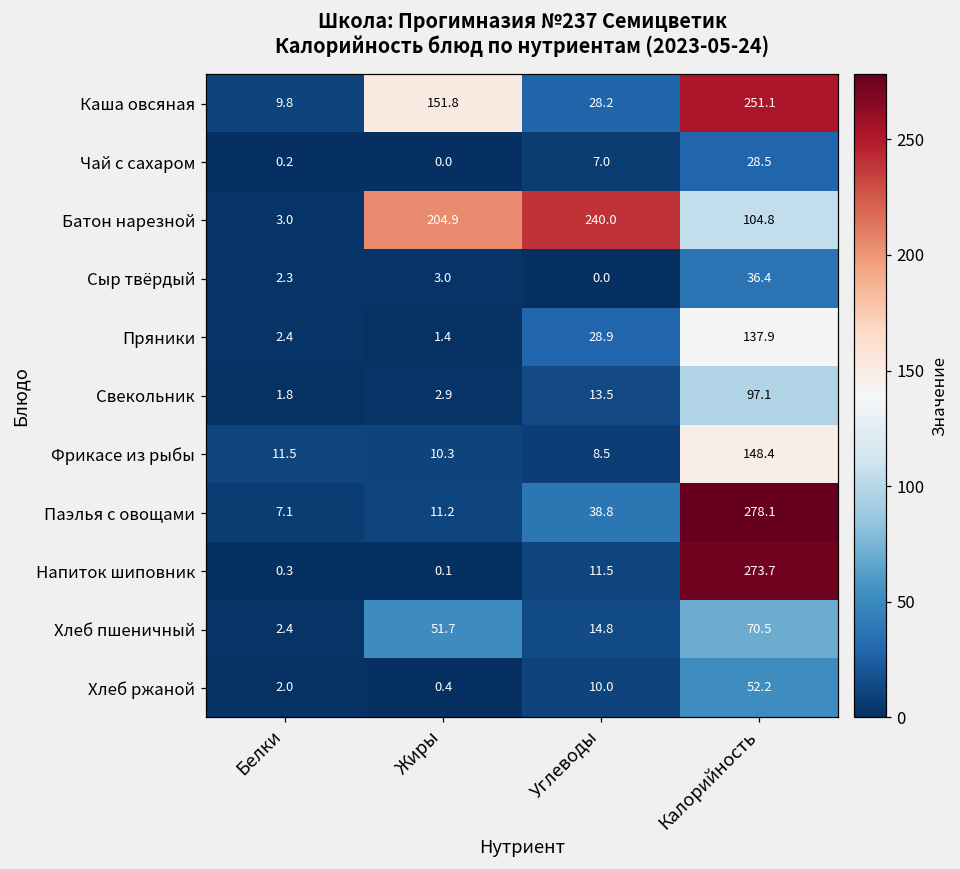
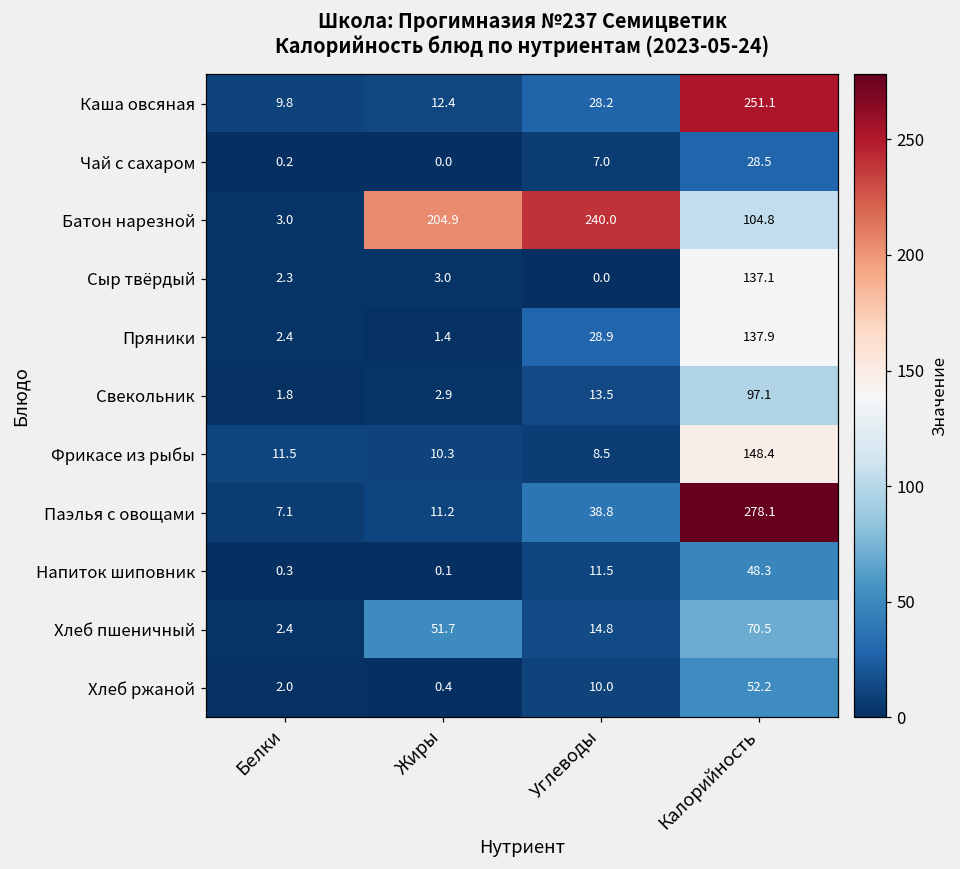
  {
    "Каша овсяная": {
      "Белки": 9.8,
-     "Жиры": 151.8,
+     "Жиры": 12.4,
      "Углеводы": 28.2,
      "Калорийность": 251.1
    },
    "Чай с сахаром": {
      "Белки": 0.2,
      "Жиры": 0.0,
      "Углеводы": 7.0,
      "Калорийность": 28.5
    },
    "Батон нарезной": {
      "Белки": 3.0,
      "Жиры": 204.9,
      "Углеводы": 240.0,
      "Калорийность": 104.8
    },
    "Сыр твёрдый": {
      "Белки": 2.3,
      "Жиры": 3.0,
      "Углеводы": 0.0,
-     "Калорийность": 36.4
+     "Калорийность": 137.1
    },
    "Пряники": {
      "Белки": 2.4,
      "Жиры": 1.4,
      "Углеводы": 28.9,
      "Калорийность": 137.9
    },
    "Свекольник": {
      "Белки": 1.8,
      "Жиры": 2.9,
      "Углеводы": 13.5,
      "Калорийность": 97.1
    },
    "Фрикасе из рыбы": {
      "Белки": 11.5,
      "Жиры": 10.3,
      "Углеводы": 8.5,
      "Калорийность": 148.4
    },
    "Паэлья с овощами": {
      "Белки": 7.1,
      "Жиры": 11.2,
      "Углеводы": 38.8,
      "Калорийность": 278.1
    },
    "Напиток шиповник": {
      "Белки": 0.3,
      "Жиры": 0.1,
      "Углеводы": 11.5,
-     "Калорийность": 273.7
+     "Калорийность": 48.3
    },
    "Хлеб пшеничный": {
      "Белки": 2.4,
      "Жиры": 51.7,
      "Углеводы": 14.8,
      "Калорийность": 70.5
    },
    "Хлеб ржаной": {
      "Белки": 2.0,
      "Жиры": 0.4,
      "Углеводы": 10.0,
      "Калорийность": 52.2
    }
  }
